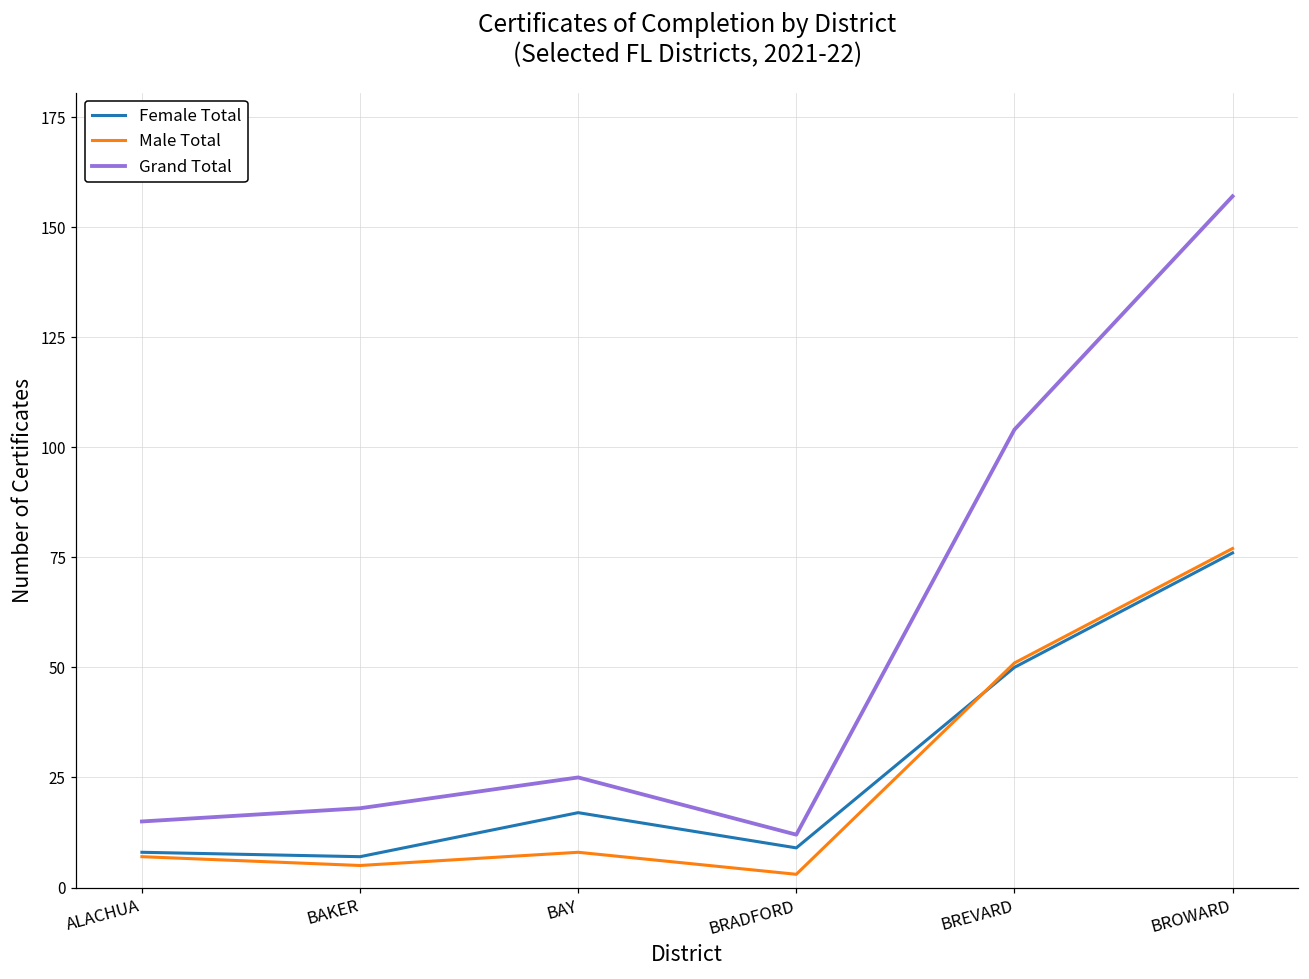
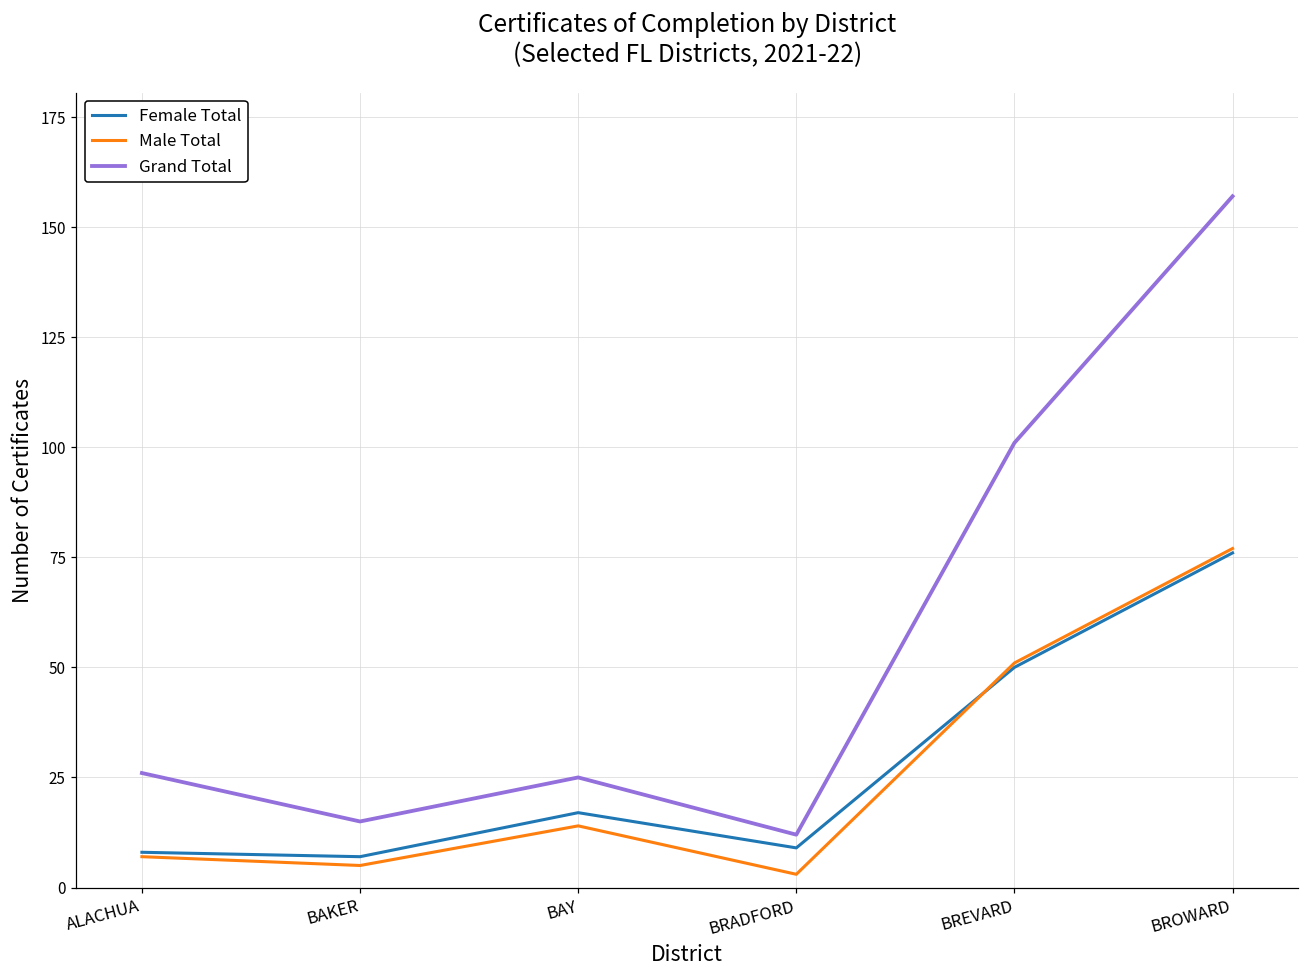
  {
    "Female Total": {
      "ALACHUA": 8,
      "BAKER": 7,
      "BAY": 17,
      "BRADFORD": 9,
      "BREVARD": 50,
      "BROWARD": 76
    },
    "Male Total": {
      "ALACHUA": 7,
      "BAKER": 5,
-     "BAY": 8,
+     "BAY": 14,
      "BRADFORD": 3,
      "BREVARD": 51,
      "BROWARD": 77
    },
    "Grand Total": {
-     "ALACHUA": 15,
-     "BAKER": 18,
+     "ALACHUA": 26,
+     "BAKER": 15,
      "BAY": 25,
      "BRADFORD": 12,
-     "BREVARD": 104,
+     "BREVARD": 101,
      "BROWARD": 157
    }
  }
